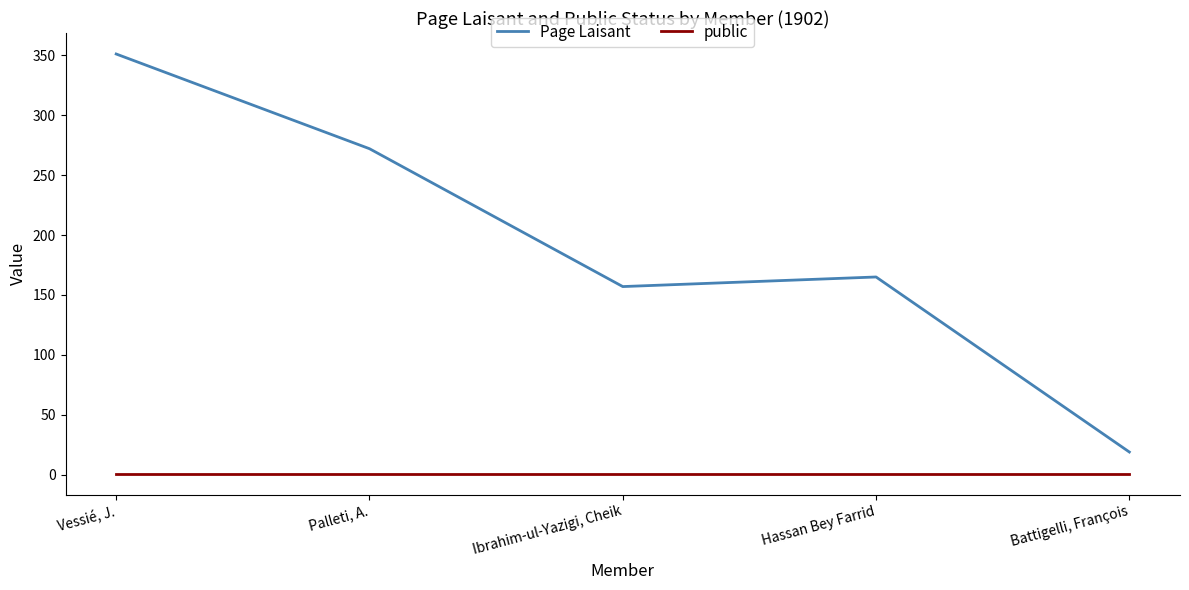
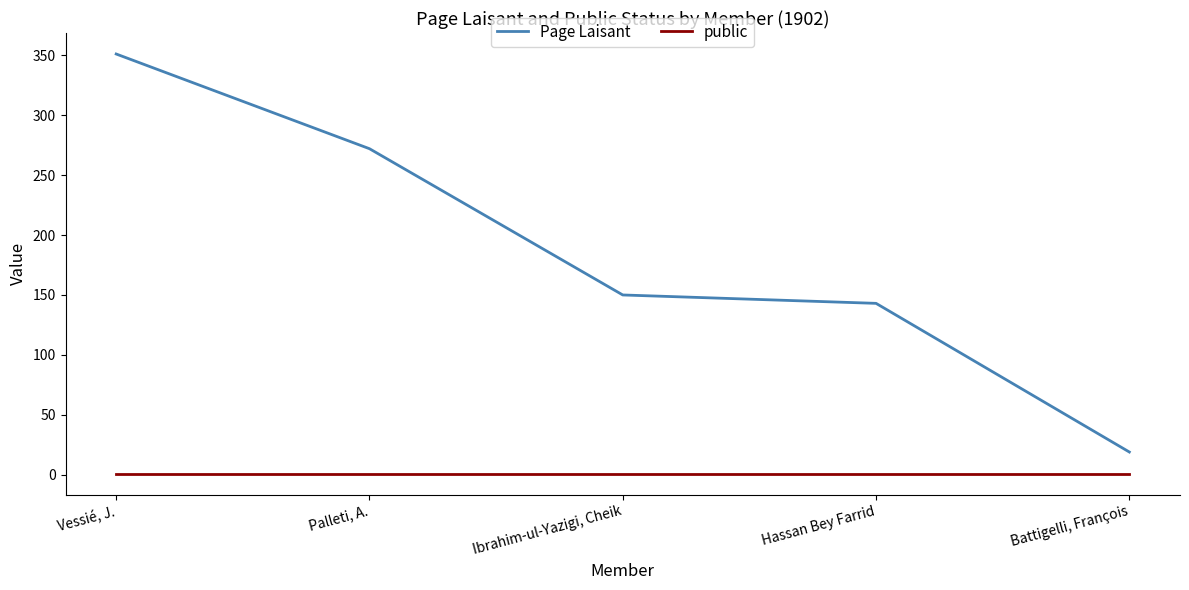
  {
    "Page Laisant": {
      "Vessié, J.": 351,
      "Palleti, A.": 272,
-     "Ibrahim-ul-Yazigi, Cheik": 157,
-     "Hassan Bey Farrid": 165,
+     "Ibrahim-ul-Yazigi, Cheik": 150,
+     "Hassan Bey Farrid": 143,
      "Battigelli, François": 19
    },
    "public": {
      "Vessié, J.": 1,
      "Palleti, A.": 1,
      "Ibrahim-ul-Yazigi, Cheik": 1,
      "Hassan Bey Farrid": 1,
      "Battigelli, François": 1
    }
  }
